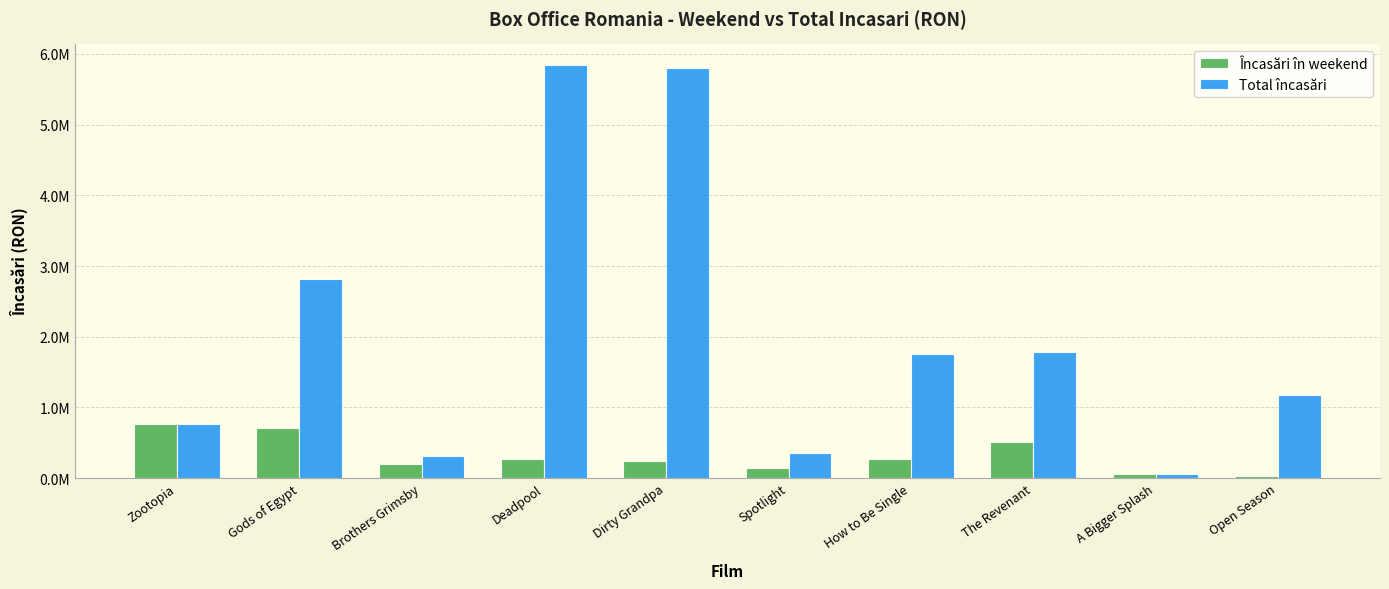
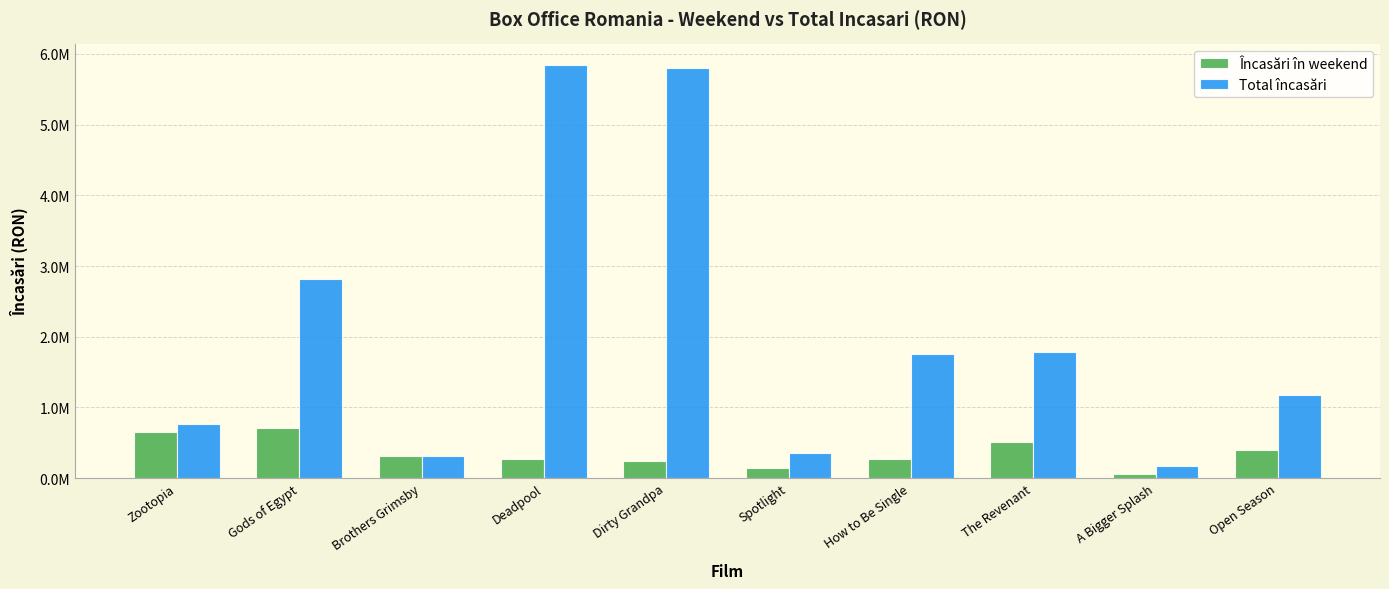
  {
    "Încasări în weekend": {
-     "Zootopia": 800000,
+     "Zootopia": 600000,
      "Gods of Egypt": 700000,
-     "Brothers Grimsby": 200000,
+     "Brothers Grimsby": 300000,
      "Deadpool": 300000,
      "Dirty Grandpa": 200000,
      "Spotlight": 100000,
      "How to Be Single": 300000,
      "The Revenant": 500000,
      "A Bigger Splash": 100000,
-     "Open Season": 0
+     "Open Season": 400000
    },
    "Total încasări": {
      "Zootopia": 800000,
      "Gods of Egypt": 2800000,
      "Brothers Grimsby": 300000,
      "Deadpool": 5800000,
      "Dirty Grandpa": 5800000,
      "Spotlight": 400000,
      "How to Be Single": 1800000,
      "The Revenant": 1800000,
-     "A Bigger Splash": 100000,
+     "A Bigger Splash": 200000,
      "Open Season": 1200000
    }
  }
